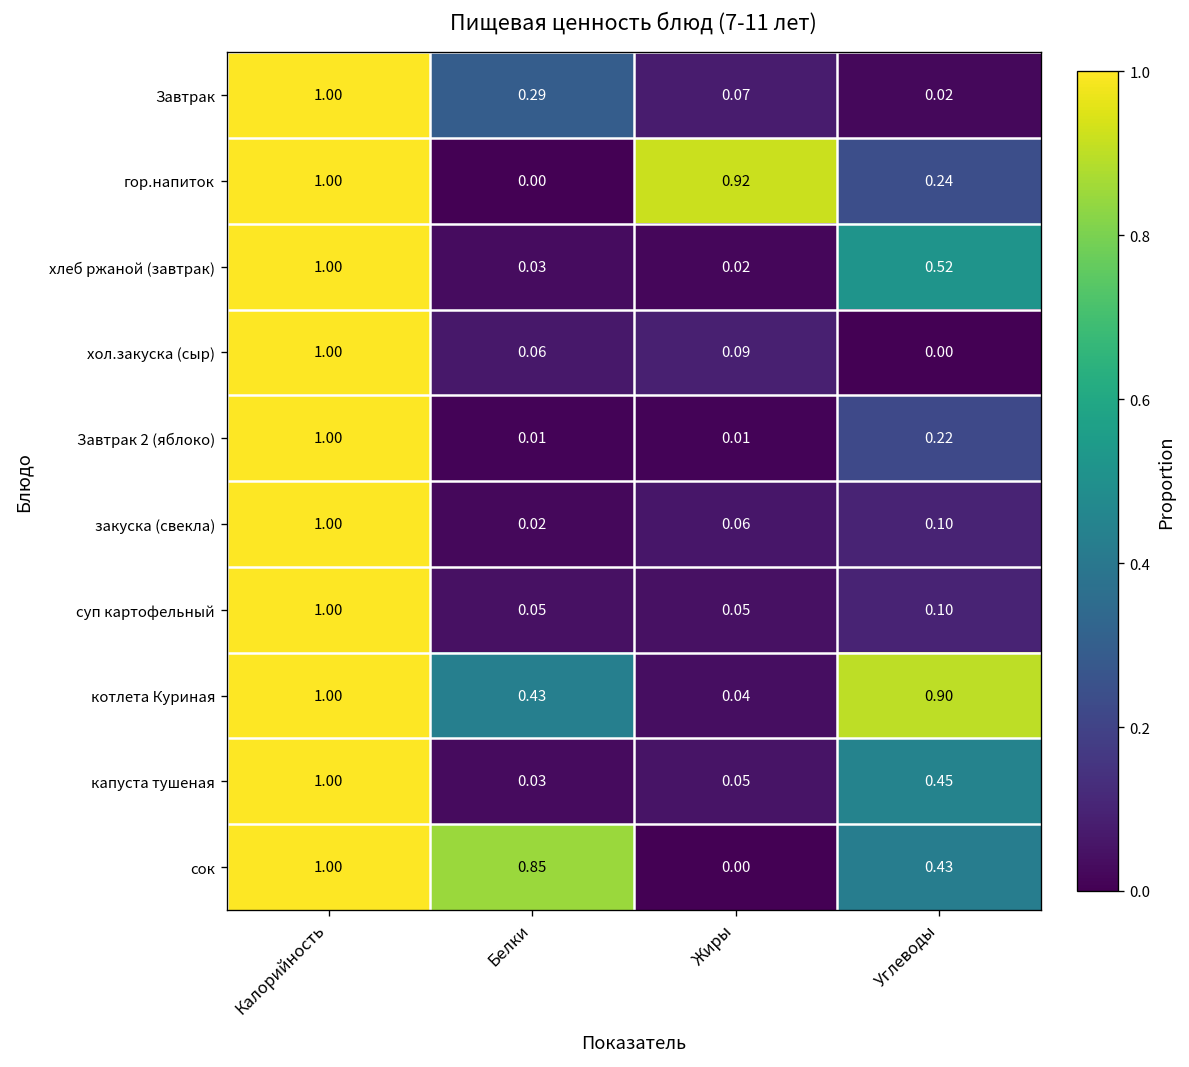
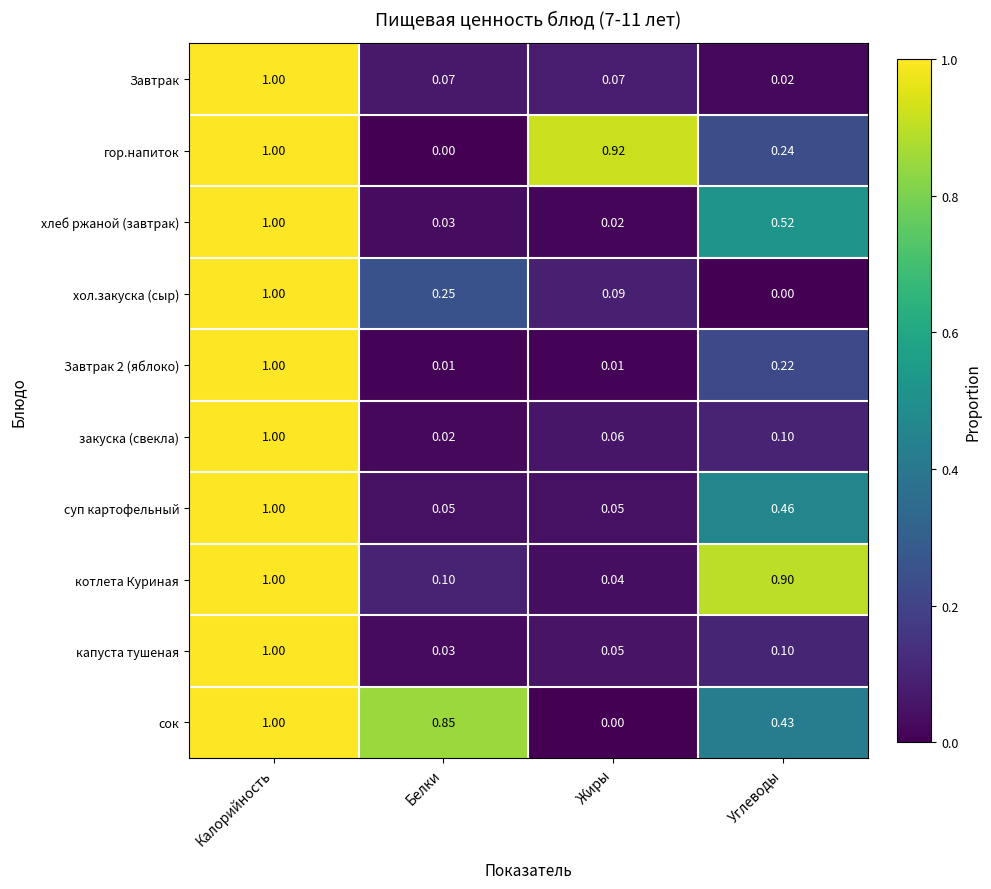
  {
    "Завтрак": {
      "Калорийность": 1.00,
-     "Белки": 0.29,
+     "Белки": 0.07,
      "Жиры": 0.07,
      "Углеводы": 0.02
    },
    "гор.напиток": {
      "Калорийность": 1.00,
      "Белки": 0.00,
      "Жиры": 0.92,
      "Углеводы": 0.24
    },
    "хлеб ржаной (завтрак)": {
      "Калорийность": 1.00,
      "Белки": 0.03,
      "Жиры": 0.02,
      "Углеводы": 0.52
    },
    "хол.закуска (сыр)": {
      "Калорийность": 1.00,
-     "Белки": 0.06,
+     "Белки": 0.25,
      "Жиры": 0.09,
      "Углеводы": 0.00
    },
    "Завтрак 2 (яблоко)": {
      "Калорийность": 1.00,
      "Белки": 0.01,
      "Жиры": 0.01,
      "Углеводы": 0.22
    },
    "закуска (свекла)": {
      "Калорийность": 1.00,
      "Белки": 0.02,
      "Жиры": 0.06,
      "Углеводы": 0.10
    },
    "суп картофельный": {
      "Калорийность": 1.00,
      "Белки": 0.05,
      "Жиры": 0.05,
-     "Углеводы": 0.10
+     "Углеводы": 0.46
    },
    "котлета Куриная": {
      "Калорийность": 1.00,
-     "Белки": 0.43,
+     "Белки": 0.10,
      "Жиры": 0.04,
      "Углеводы": 0.90
    },
    "капуста тушеная": {
      "Калорийность": 1.00,
      "Белки": 0.03,
      "Жиры": 0.05,
-     "Углеводы": 0.45
+     "Углеводы": 0.10
    },
    "сок": {
      "Калорийность": 1.00,
      "Белки": 0.85,
      "Жиры": 0.00,
      "Углеводы": 0.43
    }
  }
